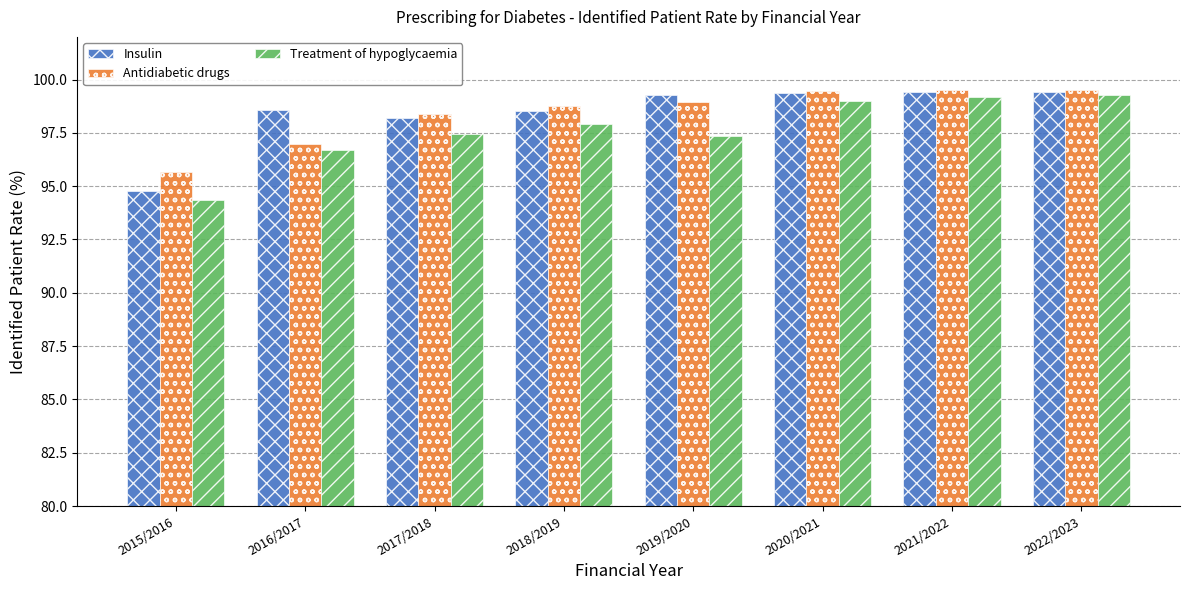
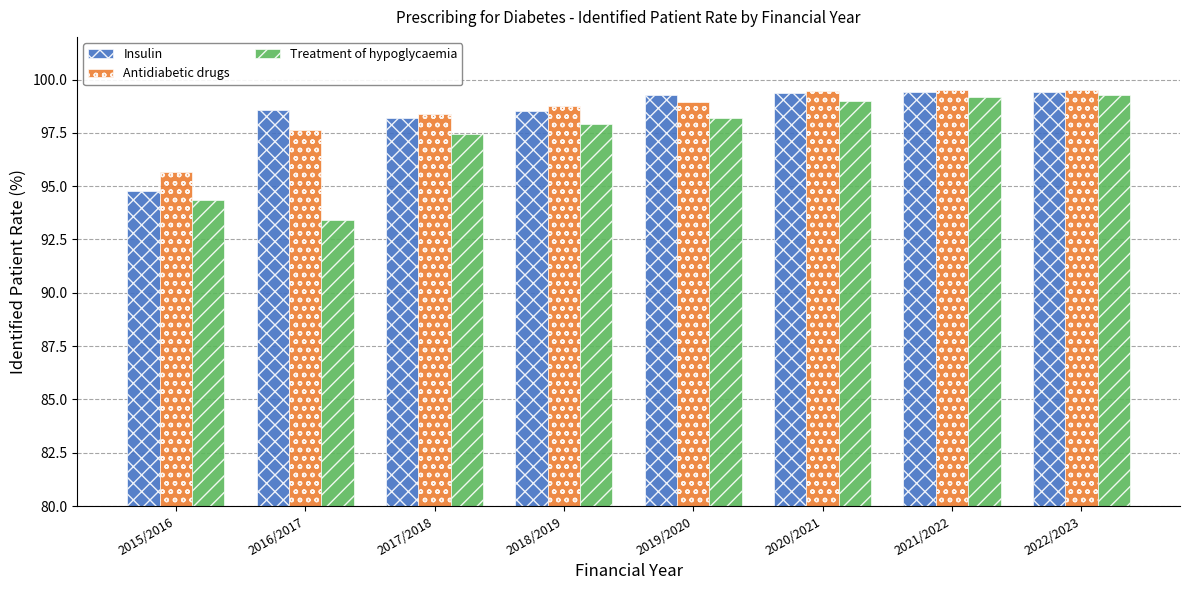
  {
    "Insulin": {
      "2015/2016": 94.8,
      "2016/2017": 98.6,
      "2017/2018": 98.2,
      "2018/2019": 98.5,
      "2019/2020": 99.3,
      "2020/2021": 99.4,
      "2021/2022": 99.4,
      "2022/2023": 99.4
    },
    "Antidiabetic drugs": {
      "2015/2016": 95.6,
-     "2016/2017": 97.0,
+     "2016/2017": 97.6,
      "2017/2018": 98.4,
      "2018/2019": 98.8,
      "2019/2020": 99.0,
      "2020/2021": 99.5,
      "2021/2022": 99.5,
      "2022/2023": 99.5
    },
    "Treatment of hypoglycaemia": {
      "2015/2016": 94.3,
-     "2016/2017": 96.7,
+     "2016/2017": 93.4,
      "2017/2018": 97.4,
      "2018/2019": 97.9,
-     "2019/2020": 97.4,
+     "2019/2020": 98.2,
      "2020/2021": 99.0,
      "2021/2022": 99.2,
      "2022/2023": 99.3
    }
  }
